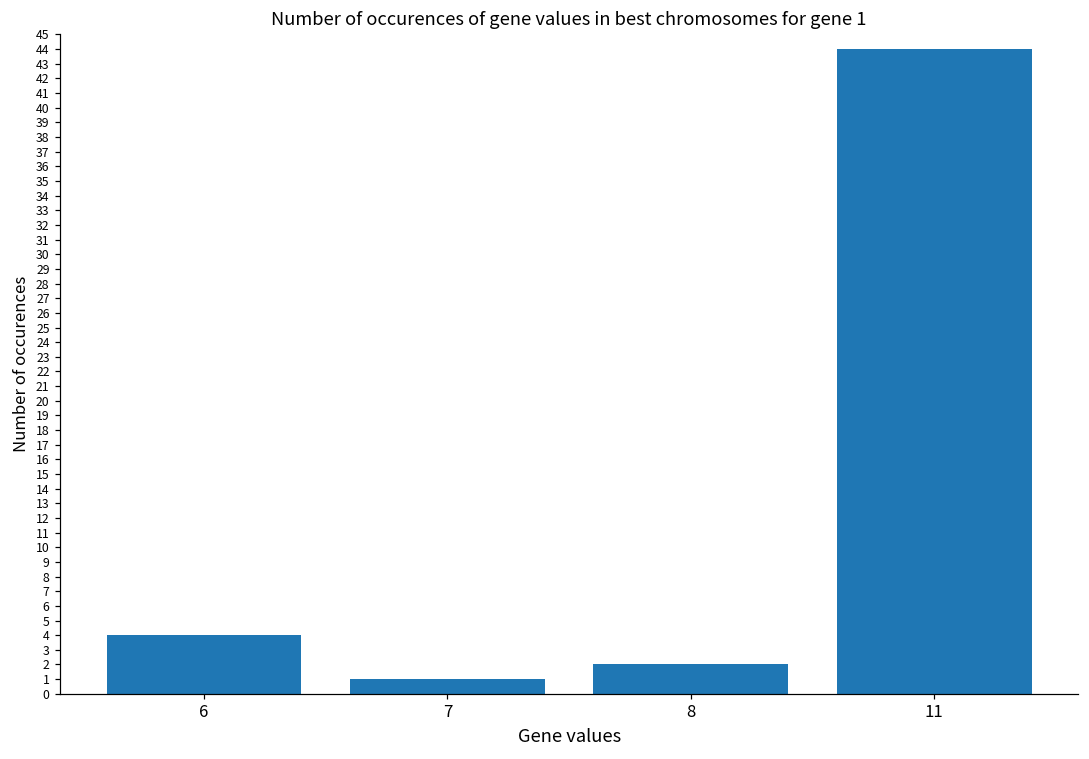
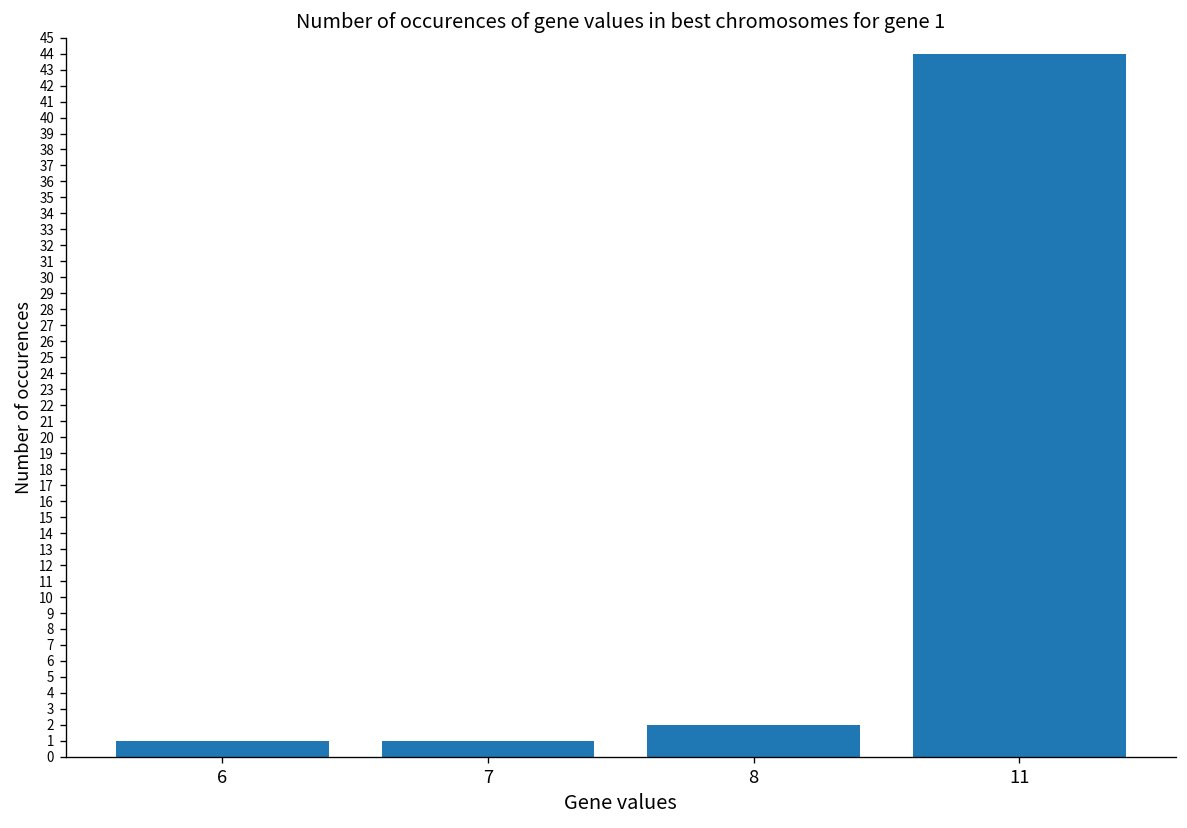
  {
-   "6": 4,
+   "6": 1,
    "7": 1,
    "8": 2,
    "11": 44
  }
